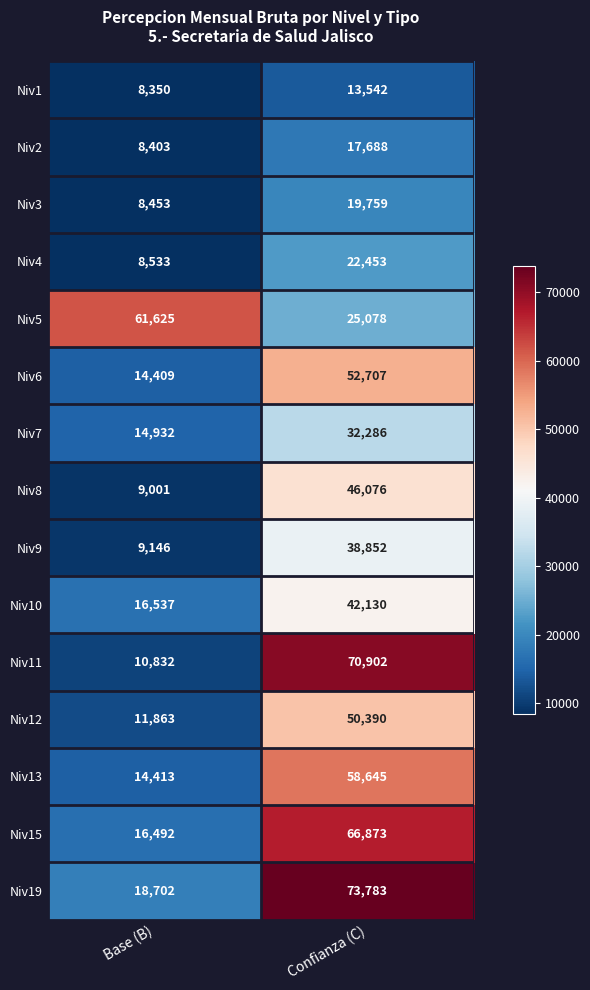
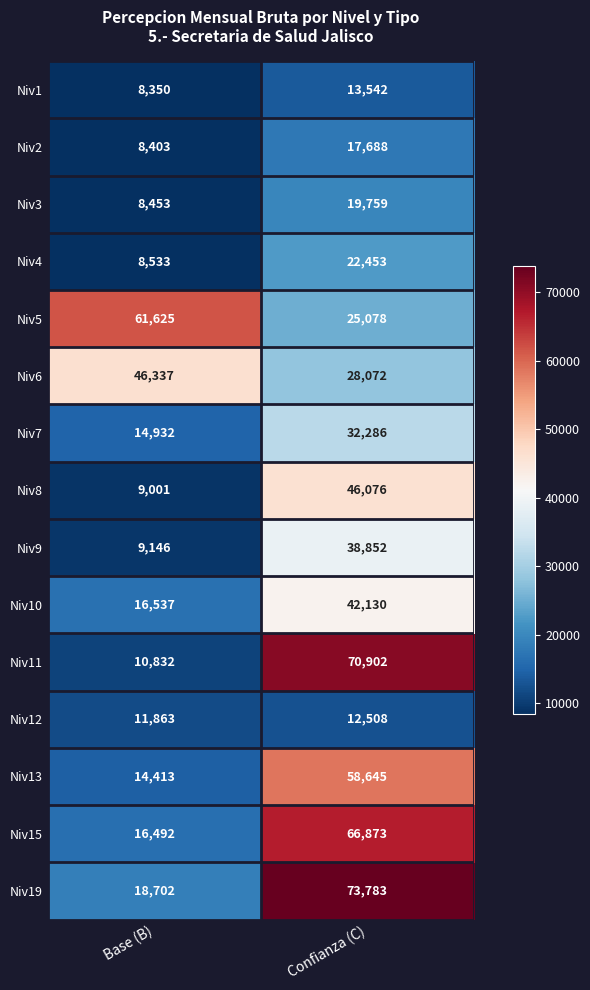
  {
    "Niv1": {
      "Base (B)": "8,350",
      "Confianza (C)": "13,542"
    },
    "Niv2": {
      "Base (B)": "8,403",
      "Confianza (C)": "17,688"
    },
    "Niv3": {
      "Base (B)": "8,453",
      "Confianza (C)": "19,759"
    },
    "Niv4": {
      "Base (B)": "8,533",
      "Confianza (C)": "22,453"
    },
    "Niv5": {
      "Base (B)": "61,625",
      "Confianza (C)": "25,078"
    },
    "Niv6": {
-     "Base (B)": "14,409",
-     "Confianza (C)": "52,707"
+     "Base (B)": "46,337",
+     "Confianza (C)": "28,072"
    },
    "Niv7": {
      "Base (B)": "14,932",
      "Confianza (C)": "32,286"
    },
    "Niv8": {
      "Base (B)": "9,001",
      "Confianza (C)": "46,076"
    },
    "Niv9": {
      "Base (B)": "9,146",
      "Confianza (C)": "38,852"
    },
    "Niv10": {
      "Base (B)": "16,537",
      "Confianza (C)": "42,130"
    },
    "Niv11": {
      "Base (B)": "10,832",
      "Confianza (C)": "70,902"
    },
    "Niv12": {
      "Base (B)": "11,863",
-     "Confianza (C)": "50,390"
+     "Confianza (C)": "12,508"
    },
    "Niv13": {
      "Base (B)": "14,413",
      "Confianza (C)": "58,645"
    },
    "Niv15": {
      "Base (B)": "16,492",
      "Confianza (C)": "66,873"
    },
    "Niv19": {
      "Base (B)": "18,702",
      "Confianza (C)": "73,783"
    }
  }
